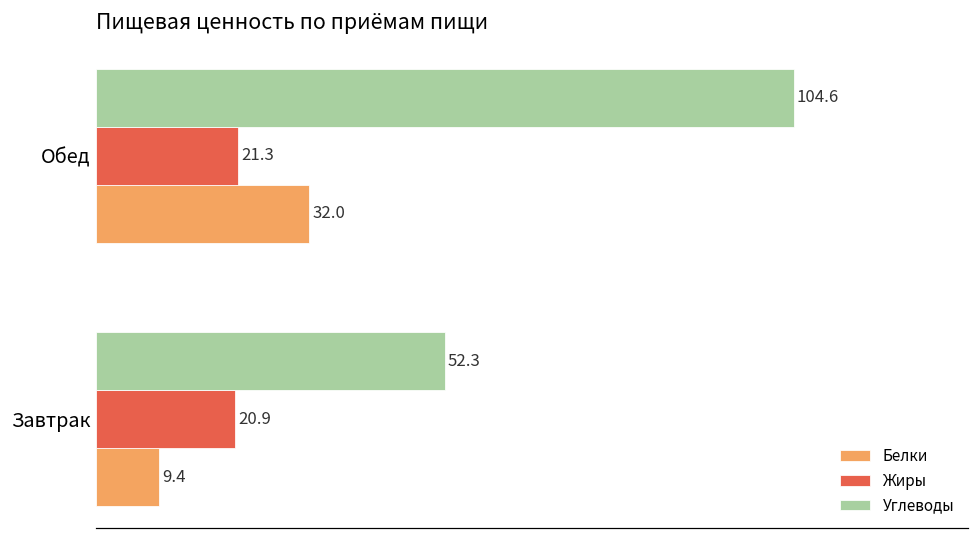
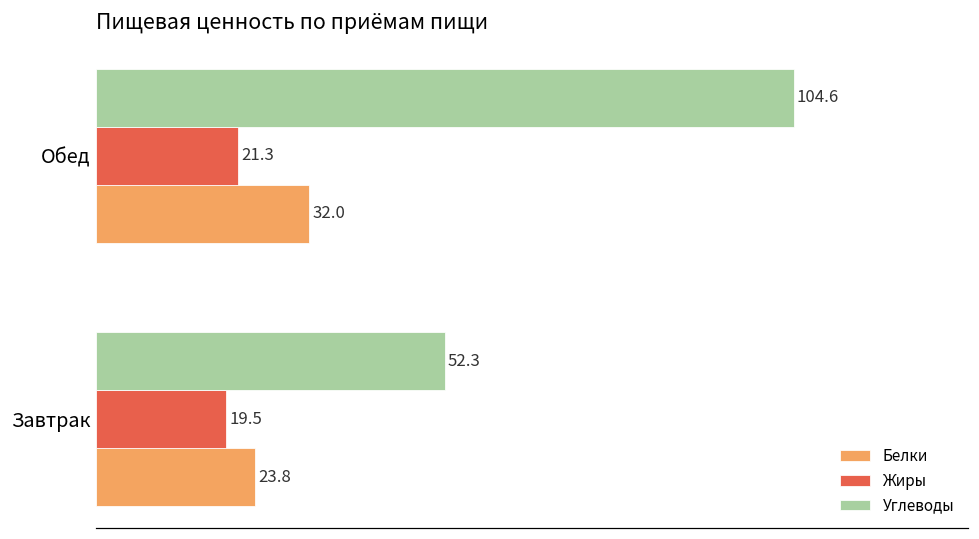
  {
    "Белки": {
      "Обед": 32.0,
-     "Завтрак": 9.4
+     "Завтрак": 23.8
    },
    "Жиры": {
      "Обед": 21.3,
-     "Завтрак": 20.9
+     "Завтрак": 19.5
    },
    "Углеводы": {
      "Обед": 104.6,
      "Завтрак": 52.3
    }
  }
